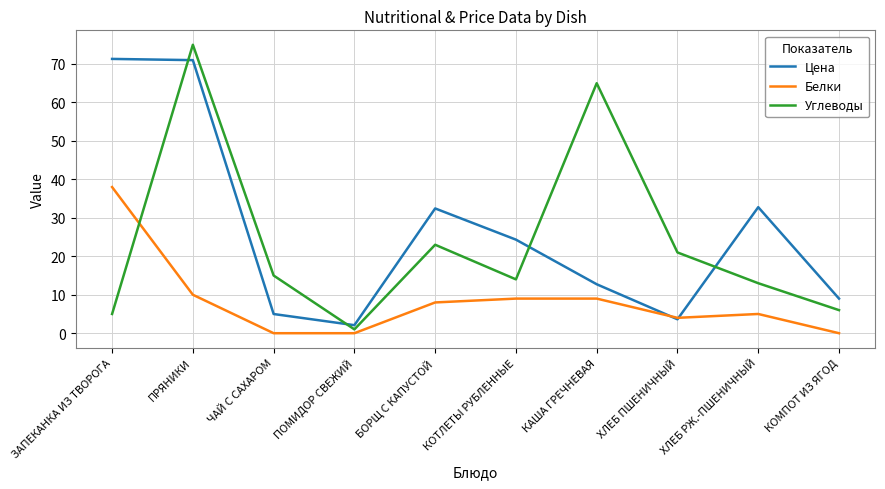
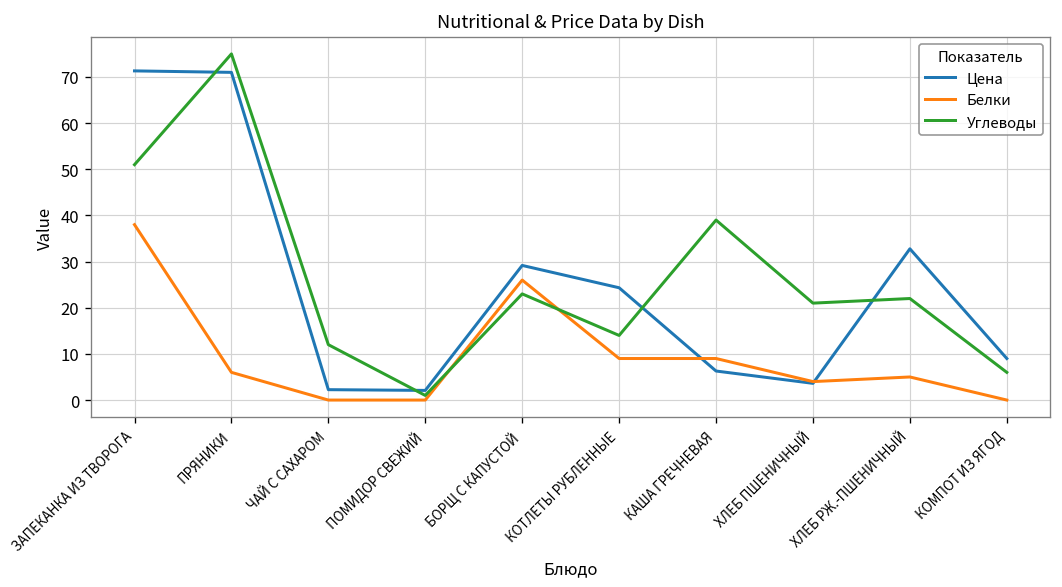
  {
    "Цена": {
      "ЗАПЕКАНКА ИЗ ТВОРОГА": 71,
      "ПРЯНИКИ": 71,
-     "ЧАЙ С САХАРОМ": 5,
+     "ЧАЙ С САХАРОМ": 2,
      "ПОМИДОР СВЕЖИЙ": 2,
-     "БОРЩ С КАПУСТОЙ": 32,
+     "БОРЩ С КАПУСТОЙ": 29,
      "КОТЛЕТЫ РУБЛЕННЫЕ": 24,
-     "КАША ГРЕЧНЕВАЯ": 13,
+     "КАША ГРЕЧНЕВАЯ": 6,
      "ХЛЕБ РЖ.-ПШЕНИЧНЫЙ": 33,
      "КОМПОТ ИЗ ЯГОД": 9
    },
    "Белки": {
      "ЗАПЕКАНКА ИЗ ТВОРОГА": 38,
-     "ПРЯНИКИ": 10,
+     "ПРЯНИКИ": 6,
      "ЧАЙ С САХАРОМ": 0,
      "ПОМИДОР СВЕЖИЙ": 0,
-     "БОРЩ С КАПУСТОЙ": 8,
+     "БОРЩ С КАПУСТОЙ": 26,
      "КОТЛЕТЫ РУБЛЕННЫЕ": 9,
      "КАША ГРЕЧНЕВАЯ": 9,
      "ХЛЕБ РЖ.-ПШЕНИЧНЫЙ": 5,
      "КОМПОТ ИЗ ЯГОД": 0
    },
    "Углеводы": {
-     "ЗАПЕКАНКА ИЗ ТВОРОГА": 5,
+     "ЗАПЕКАНКА ИЗ ТВОРОГА": 51,
      "ПРЯНИКИ": 75,
-     "ЧАЙ С САХАРОМ": 15,
+     "ЧАЙ С САХАРОМ": 12,
      "ПОМИДОР СВЕЖИЙ": 1,
      "БОРЩ С КАПУСТОЙ": 23,
      "КОТЛЕТЫ РУБЛЕННЫЕ": 14,
-     "КАША ГРЕЧНЕВАЯ": 65,
+     "КАША ГРЕЧНЕВАЯ": 39,
      "ХЛЕБ ПШЕНИЧНЫЙ": 21,
-     "ХЛЕБ РЖ.-ПШЕНИЧНЫЙ": 13,
+     "ХЛЕБ РЖ.-ПШЕНИЧНЫЙ": 22,
      "КОМПОТ ИЗ ЯГОД": 6
    }
  }
